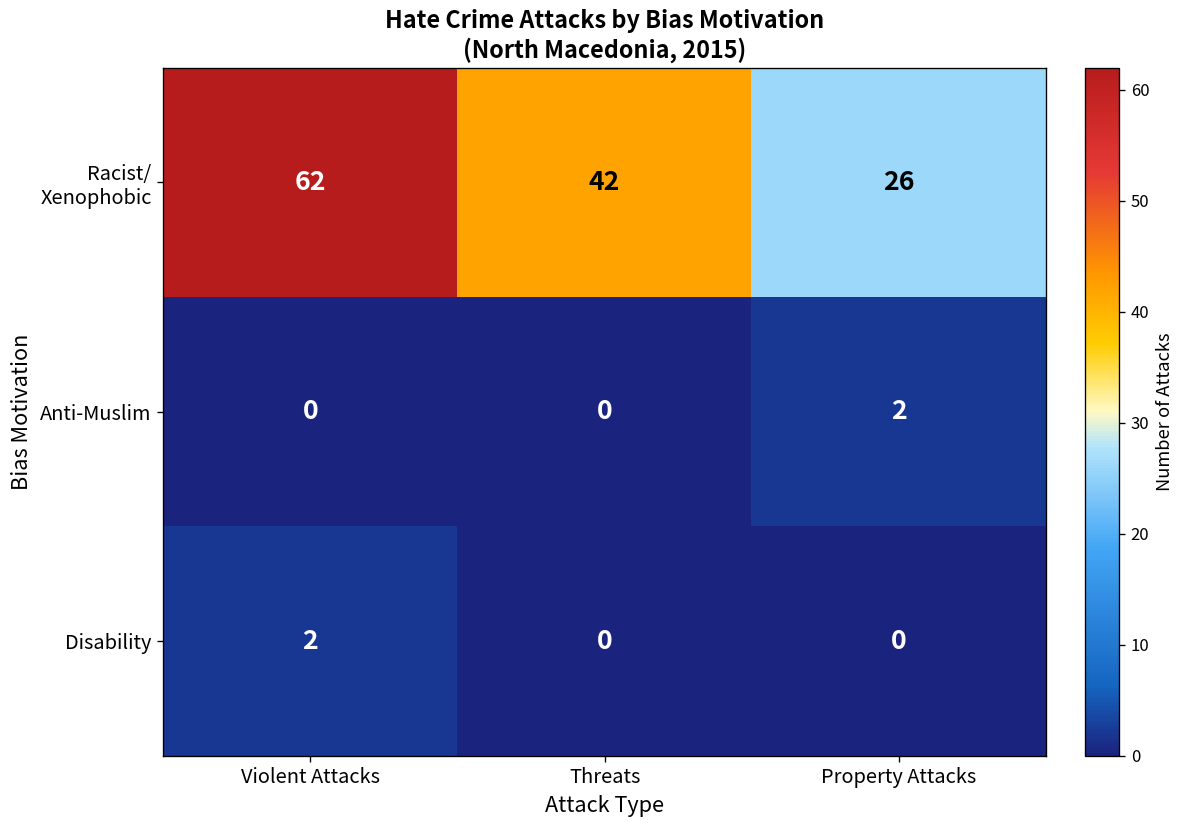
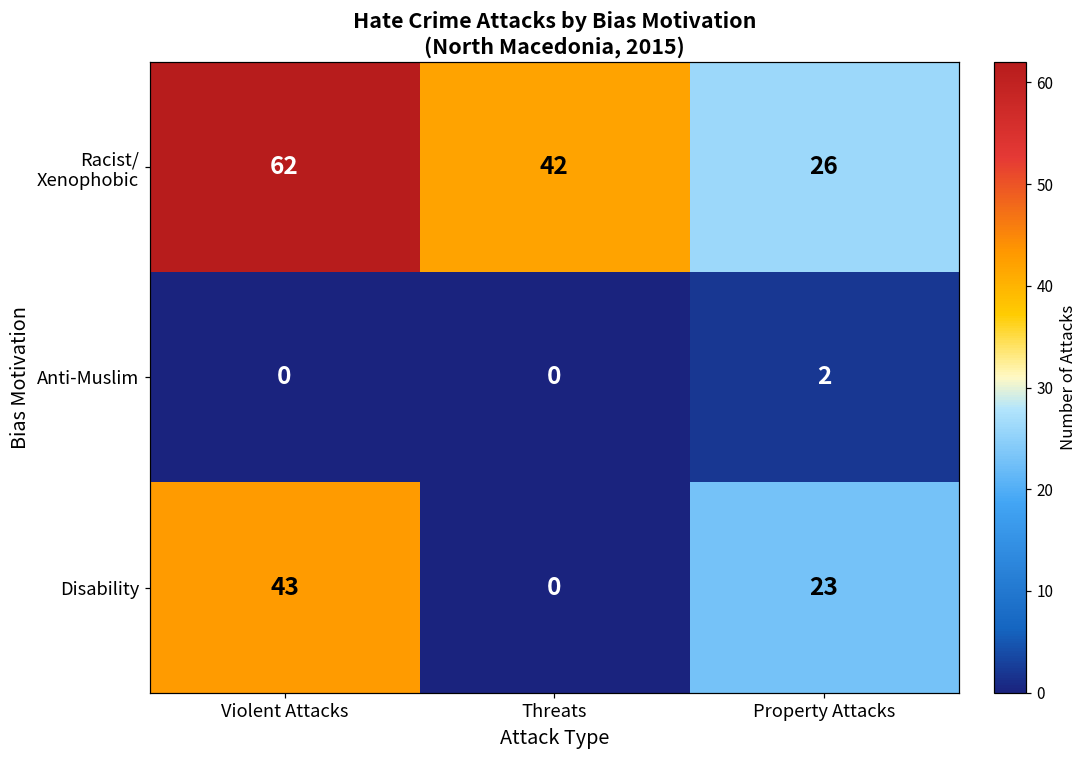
  {
    "Racist/ Xenophobic": {
      "Violent Attacks": 62,
      "Threats": 42,
      "Property Attacks": 26
    },
    "Anti-Muslim": {
      "Violent Attacks": 0,
      "Threats": 0,
      "Property Attacks": 2
    },
    "Disability": {
-     "Violent Attacks": 2,
+     "Violent Attacks": 43,
      "Threats": 0,
-     "Property Attacks": 0
+     "Property Attacks": 23
    }
  }
